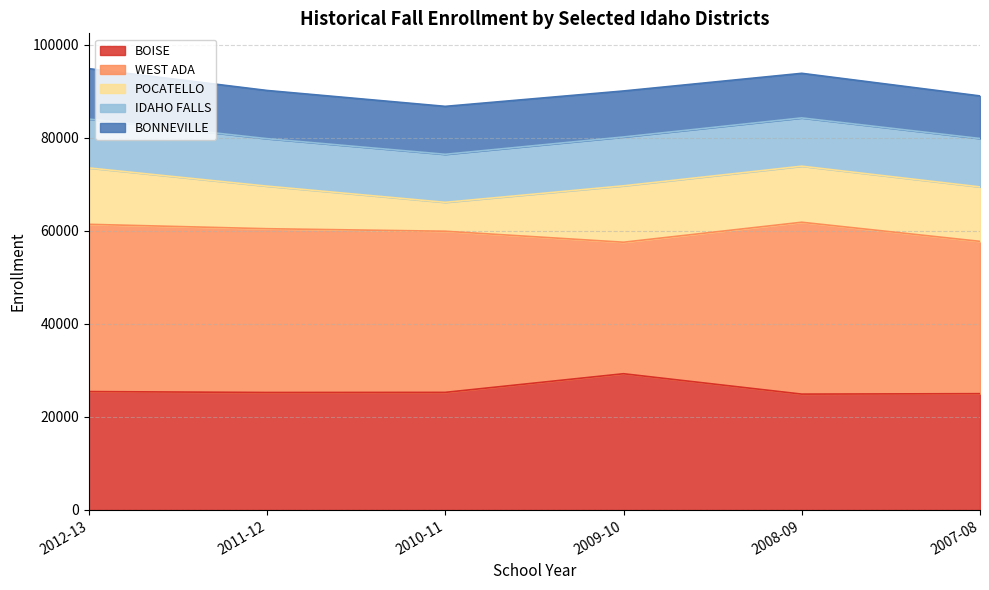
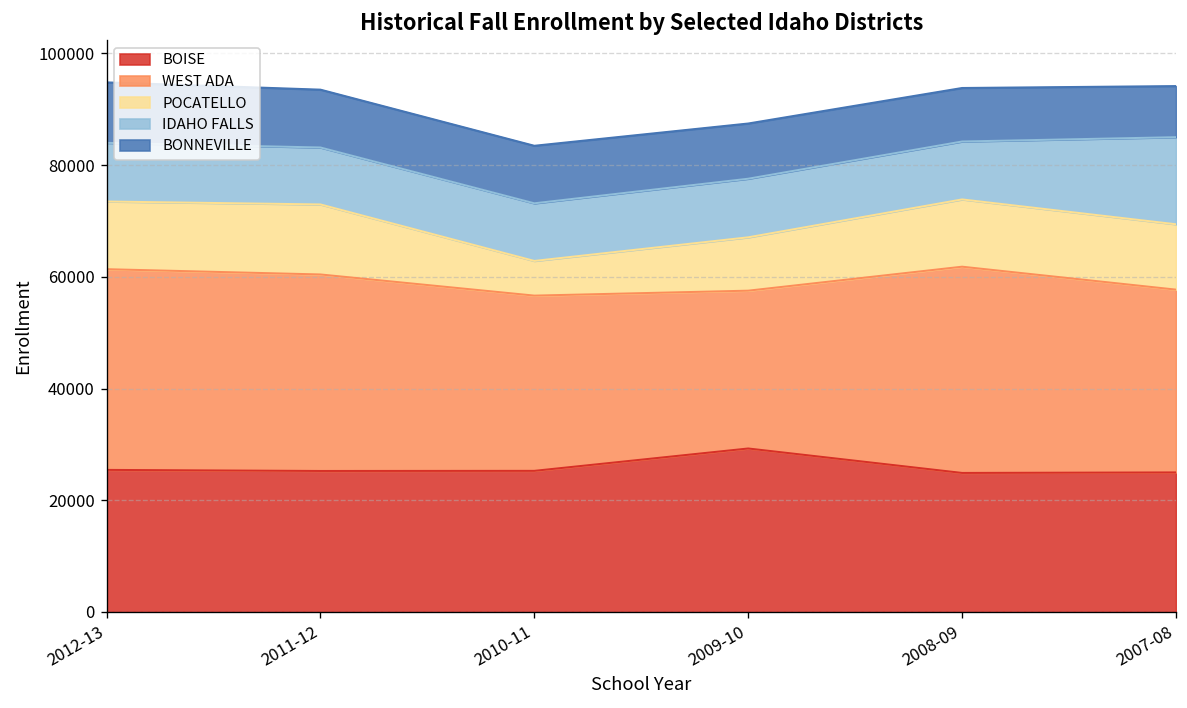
  {
    "BOISE": {
      "2012-13": 25000,
      "2011-12": 25000,
      "2010-11": 25000,
      "2009-10": 29000,
      "2008-09": 25000,
      "2007-08": 25000
    },
    "WEST ADA": {
      "2012-13": 36000,
      "2011-12": 35000,
-     "2010-11": 35000,
+     "2010-11": 31000,
      "2009-10": 28000,
      "2008-09": 37000,
      "2007-08": 33000
    },
    "POCATELLO": {
      "2012-13": 12000,
-     "2011-12": 9000,
+     "2011-12": 13000,
      "2010-11": 6000,
-     "2009-10": 12000,
+     "2009-10": 10000,
      "2008-09": 12000,
      "2007-08": 12000
    },
    "IDAHO FALLS": {
      "2012-13": 10000,
      "2011-12": 10000,
      "2010-11": 10000,
      "2009-10": 10000,
      "2008-09": 10000,
-     "2007-08": 10000
+     "2007-08": 16000
    },
    "BONNEVILLE": {
      "2012-13": 11000,
      "2011-12": 10000,
      "2010-11": 10000,
      "2009-10": 10000,
      "2008-09": 10000,
      "2007-08": 9000
    }
  }
